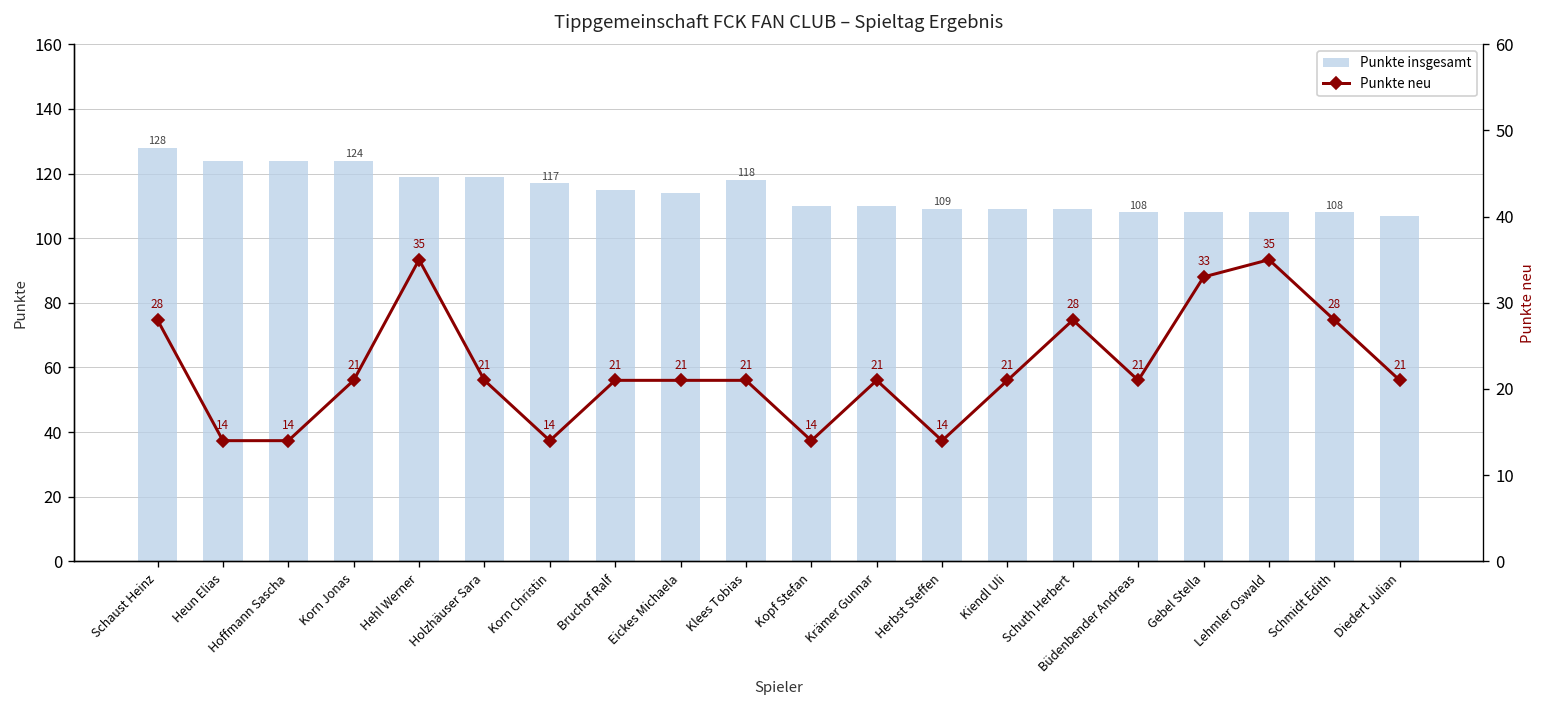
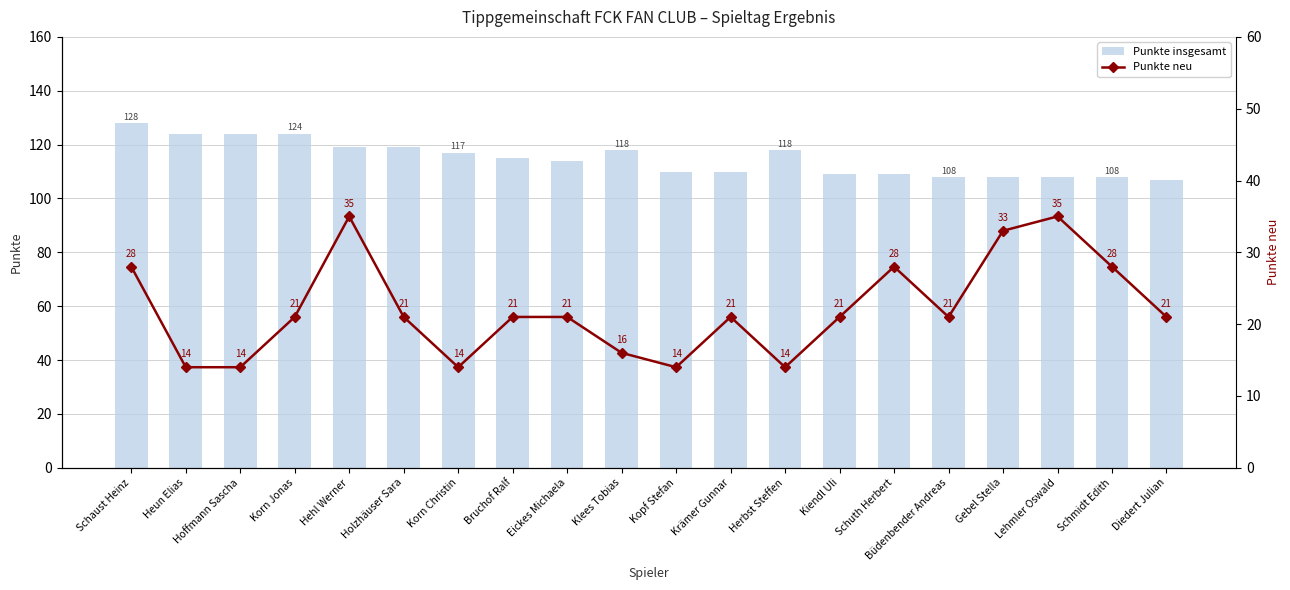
  {
    "Punkte insgesamt": {
      "Schaust Heinz": 128,
      "Korn Jonas": 124,
      "Korn Christin": 117,
      "Klees Tobias": 118,
-     "Herbst Steffen": 109,
+     "Herbst Steffen": 118,
      "Büdenbender Andreas": 108,
      "Schmidt Edith": 108
    },
    "Punkte neu": {
      "Schaust Heinz": 28,
      "Heun Elias": 14,
      "Hoffmann Sascha": 14,
      "Korn Jonas": 21,
      "Hehl Werner": 35,
      "Holzhäuser Sara": 21,
      "Korn Christin": 14,
      "Bruchof Ralf": 21,
      "Eickes Michaela": 21,
-     "Klees Tobias": 21,
+     "Klees Tobias": 16,
      "Kopf Stefan": 14,
      "Krämer Gunnar": 21,
      "Herbst Steffen": 14,
      "Kiendl Uli": 21,
      "Schuth Herbert": 28,
      "Büdenbender Andreas": 21,
      "Gebel Stella": 33,
      "Lehmler Oswald": 35,
      "Schmidt Edith": 28,
      "Diedert Julian": 21
    }
  }
